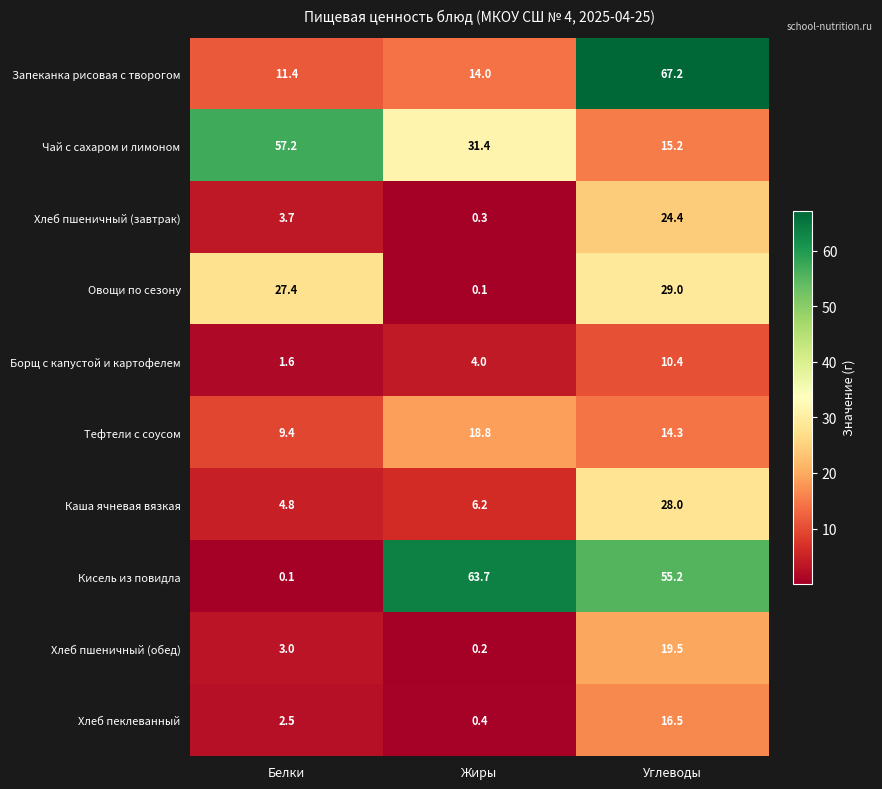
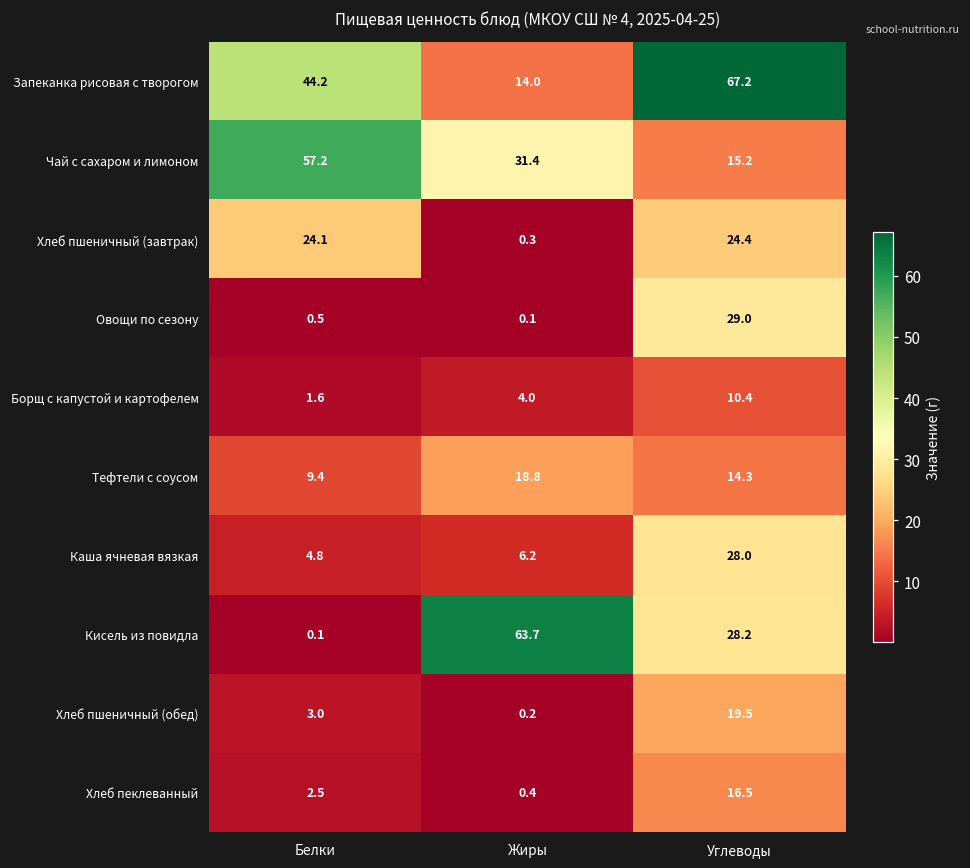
  {
    "Запеканка рисовая с творогом": {
-     "Белки": 11.4,
+     "Белки": 44.2,
      "Жиры": 14.0,
      "Углеводы": 67.2
    },
    "Чай с сахаром и лимоном": {
      "Белки": 57.2,
      "Жиры": 31.4,
      "Углеводы": 15.2
    },
    "Хлеб пшеничный (завтрак)": {
-     "Белки": 3.7,
+     "Белки": 24.1,
      "Жиры": 0.3,
      "Углеводы": 24.4
    },
    "Овощи по сезону": {
-     "Белки": 27.4,
+     "Белки": 0.5,
      "Жиры": 0.1,
      "Углеводы": 29.0
    },
    "Борщ с капустой и картофелем": {
      "Белки": 1.6,
      "Жиры": 4.0,
      "Углеводы": 10.4
    },
    "Тефтели с соусом": {
      "Белки": 9.4,
      "Жиры": 18.8,
      "Углеводы": 14.3
    },
    "Каша ячневая вязкая": {
      "Белки": 4.8,
      "Жиры": 6.2,
      "Углеводы": 28.0
    },
    "Кисель из повидла": {
      "Белки": 0.1,
      "Жиры": 63.7,
-     "Углеводы": 55.2
+     "Углеводы": 28.2
    },
    "Хлеб пшеничный (обед)": {
      "Белки": 3.0,
      "Жиры": 0.2,
      "Углеводы": 19.5
    },
    "Хлеб пеклеванный": {
      "Белки": 2.5,
      "Жиры": 0.4,
      "Углеводы": 16.5
    }
  }
